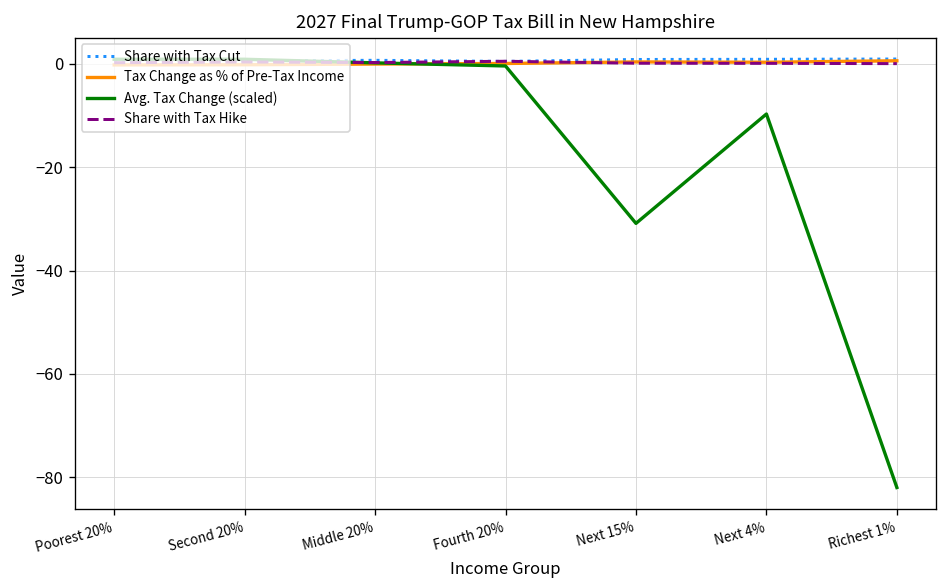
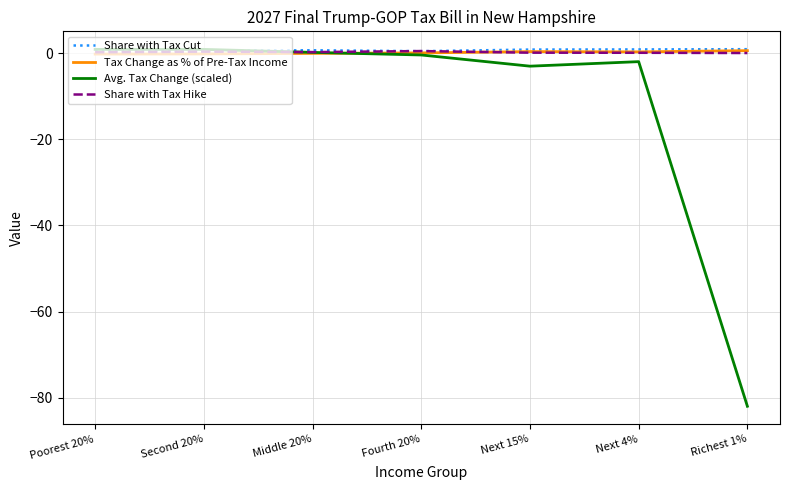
  {
    "Avg. Tax Change (scaled)": {
-     "Next 15%": -31,
-     "Next 4%": -10,
+     "Next 15%": -3,
+     "Next 4%": -2,
      "Richest 1%": -82
    }
  }
